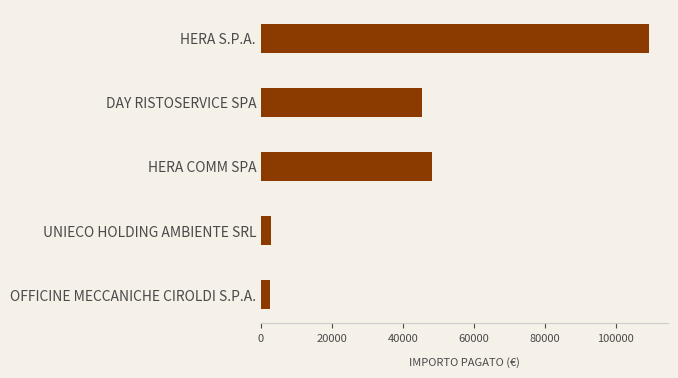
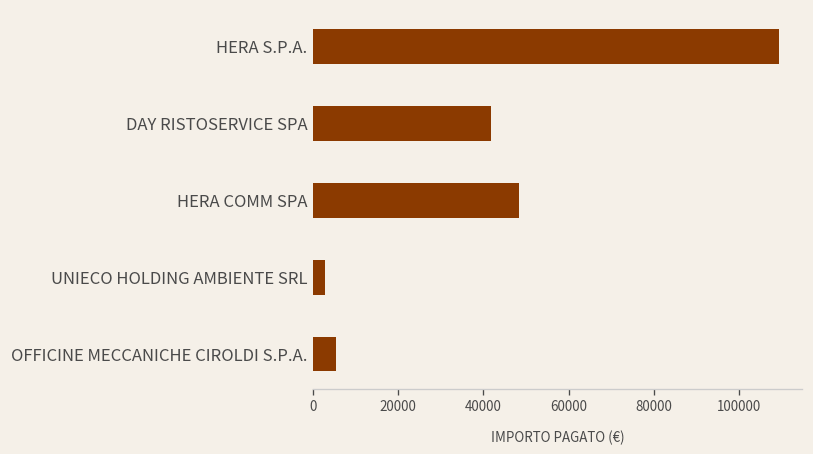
  {
    "HERA S.P.A.": 109000,
-   "DAY RISTOSERVICE SPA": 45000,
+   "DAY RISTOSERVICE SPA": 42000,
    "HERA COMM SPA": 48000,
    "UNIECO HOLDING AMBIENTE SRL": 3000,
-   "OFFICINE MECCANICHE CIROLDI S.P.A.": 3000
+   "OFFICINE MECCANICHE CIROLDI S.P.A.": 5000
  }
